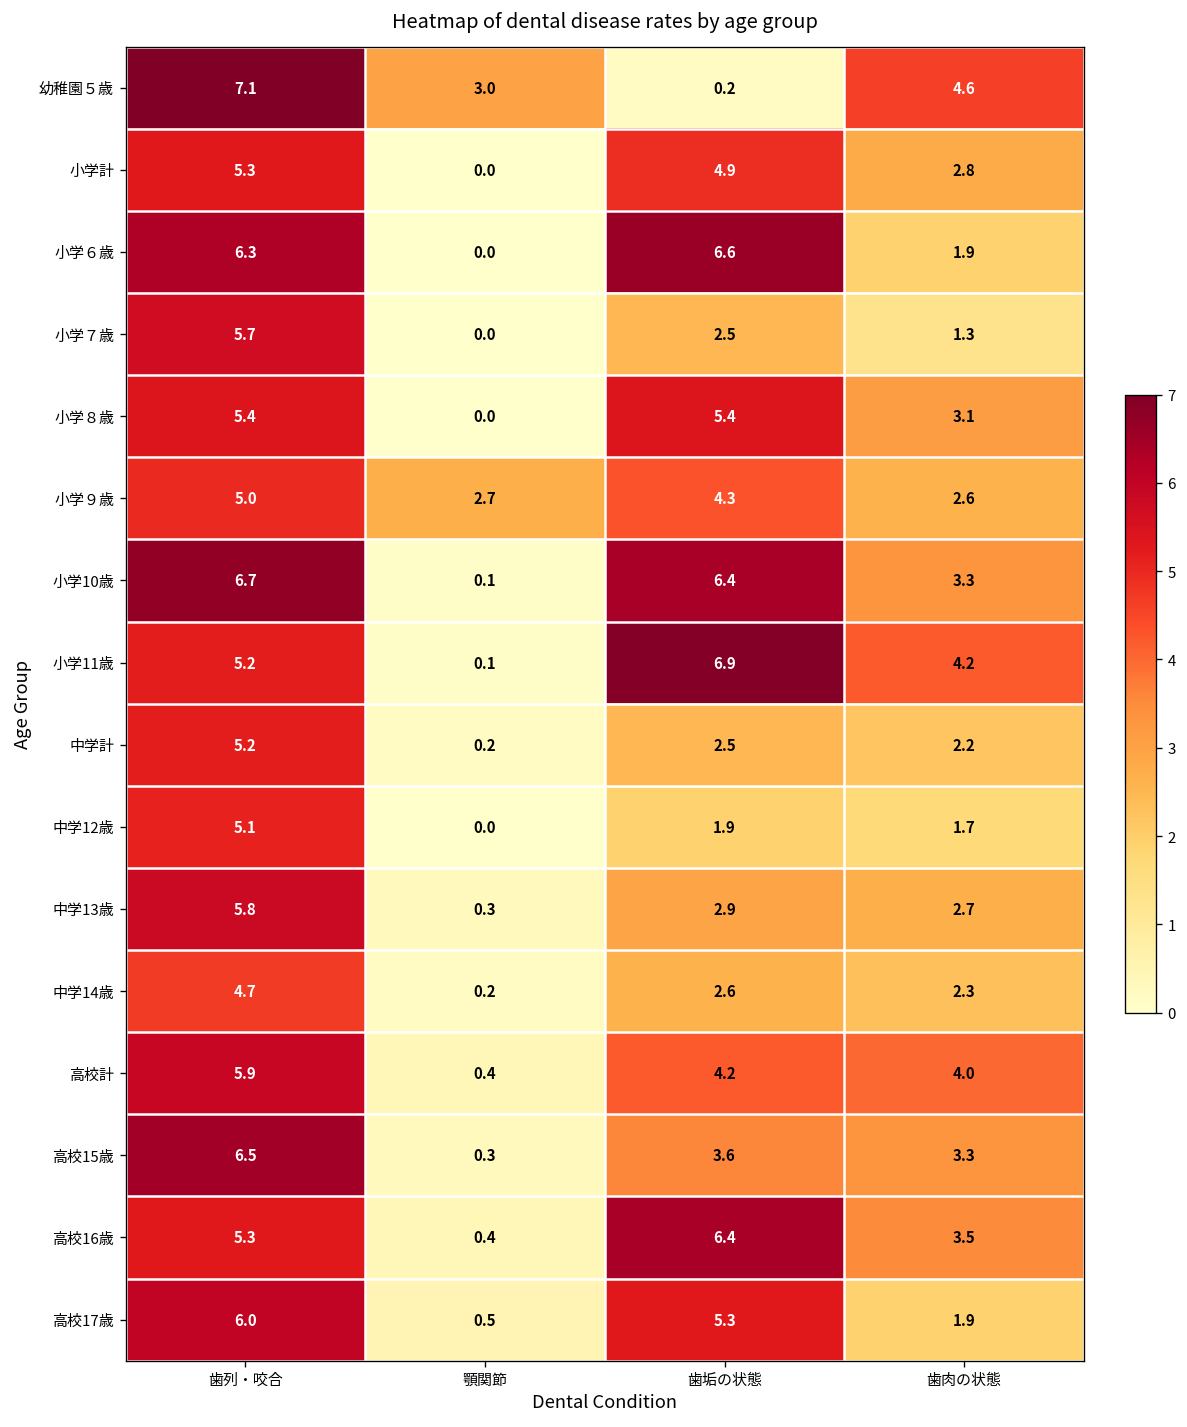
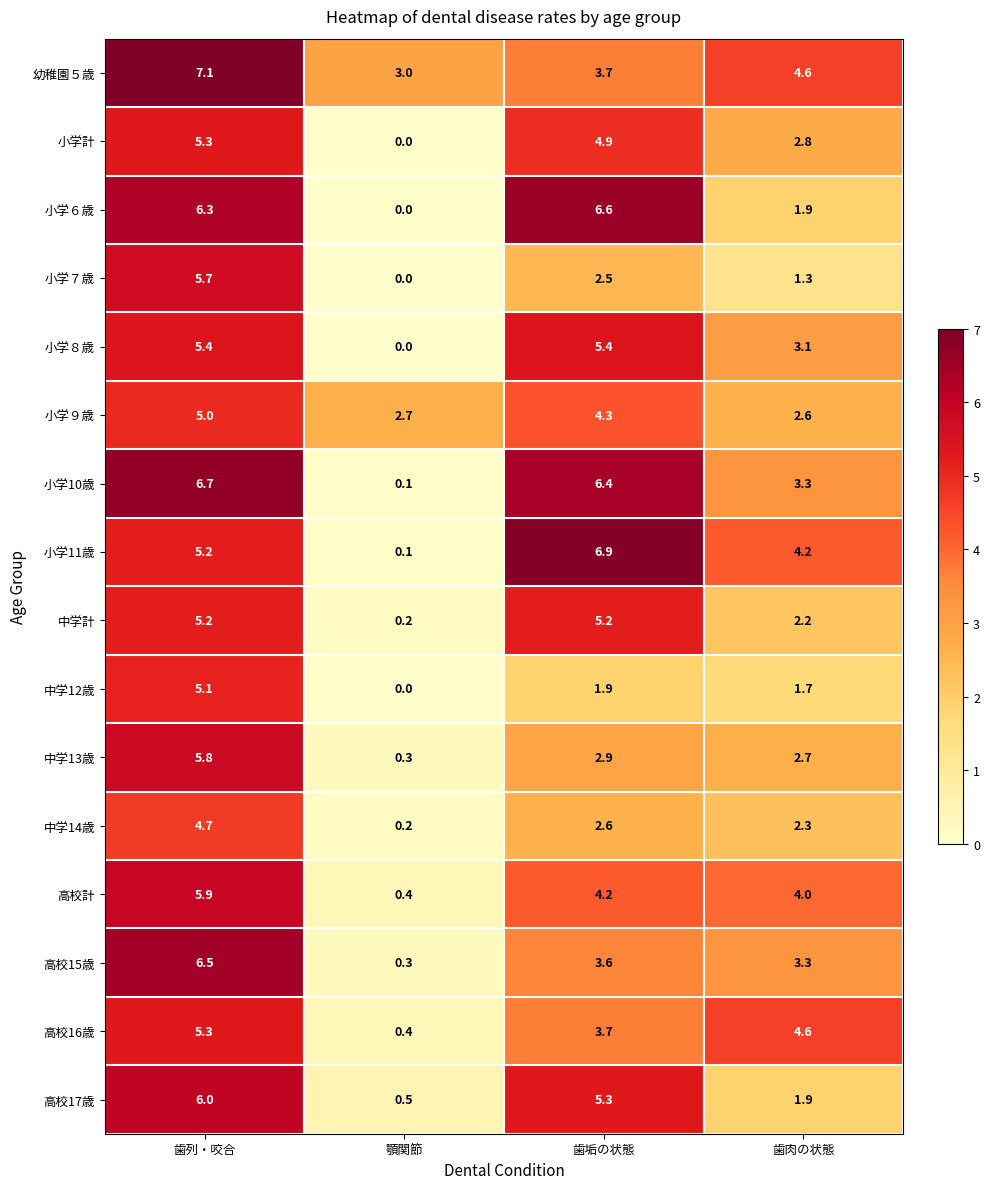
  {
    "幼稚園５歳": {
      "歯列・咬合": 7.1,
      "顎関節": 3.0,
-     "歯垢の状態": 0.2,
+     "歯垢の状態": 3.7,
      "歯肉の状態": 4.6
    },
    "小学計": {
      "歯列・咬合": 5.3,
      "顎関節": 0.0,
      "歯垢の状態": 4.9,
      "歯肉の状態": 2.8
    },
    "小学６歳": {
      "歯列・咬合": 6.3,
      "顎関節": 0.0,
      "歯垢の状態": 6.6,
      "歯肉の状態": 1.9
    },
    "小学７歳": {
      "歯列・咬合": 5.7,
      "顎関節": 0.0,
      "歯垢の状態": 2.5,
      "歯肉の状態": 1.3
    },
    "小学８歳": {
      "歯列・咬合": 5.4,
      "顎関節": 0.0,
      "歯垢の状態": 5.4,
      "歯肉の状態": 3.1
    },
    "小学９歳": {
      "歯列・咬合": 5.0,
      "顎関節": 2.7,
      "歯垢の状態": 4.3,
      "歯肉の状態": 2.6
    },
    "小学10歳": {
      "歯列・咬合": 6.7,
      "顎関節": 0.1,
      "歯垢の状態": 6.4,
      "歯肉の状態": 3.3
    },
    "小学11歳": {
      "歯列・咬合": 5.2,
      "顎関節": 0.1,
      "歯垢の状態": 6.9,
      "歯肉の状態": 4.2
    },
    "中学計": {
      "歯列・咬合": 5.2,
      "顎関節": 0.2,
-     "歯垢の状態": 2.5,
+     "歯垢の状態": 5.2,
      "歯肉の状態": 2.2
    },
    "中学12歳": {
      "歯列・咬合": 5.1,
      "顎関節": 0.0,
      "歯垢の状態": 1.9,
      "歯肉の状態": 1.7
    },
    "中学13歳": {
      "歯列・咬合": 5.8,
      "顎関節": 0.3,
      "歯垢の状態": 2.9,
      "歯肉の状態": 2.7
    },
    "中学14歳": {
      "歯列・咬合": 4.7,
      "顎関節": 0.2,
      "歯垢の状態": 2.6,
      "歯肉の状態": 2.3
    },
    "高校計": {
      "歯列・咬合": 5.9,
      "顎関節": 0.4,
      "歯垢の状態": 4.2,
      "歯肉の状態": 4.0
    },
    "高校15歳": {
      "歯列・咬合": 6.5,
      "顎関節": 0.3,
      "歯垢の状態": 3.6,
      "歯肉の状態": 3.3
    },
    "高校16歳": {
      "歯列・咬合": 5.3,
      "顎関節": 0.4,
-     "歯垢の状態": 6.4,
-     "歯肉の状態": 3.5
+     "歯垢の状態": 3.7,
+     "歯肉の状態": 4.6
    },
    "高校17歳": {
      "歯列・咬合": 6.0,
      "顎関節": 0.5,
      "歯垢の状態": 5.3,
      "歯肉の状態": 1.9
    }
  }
